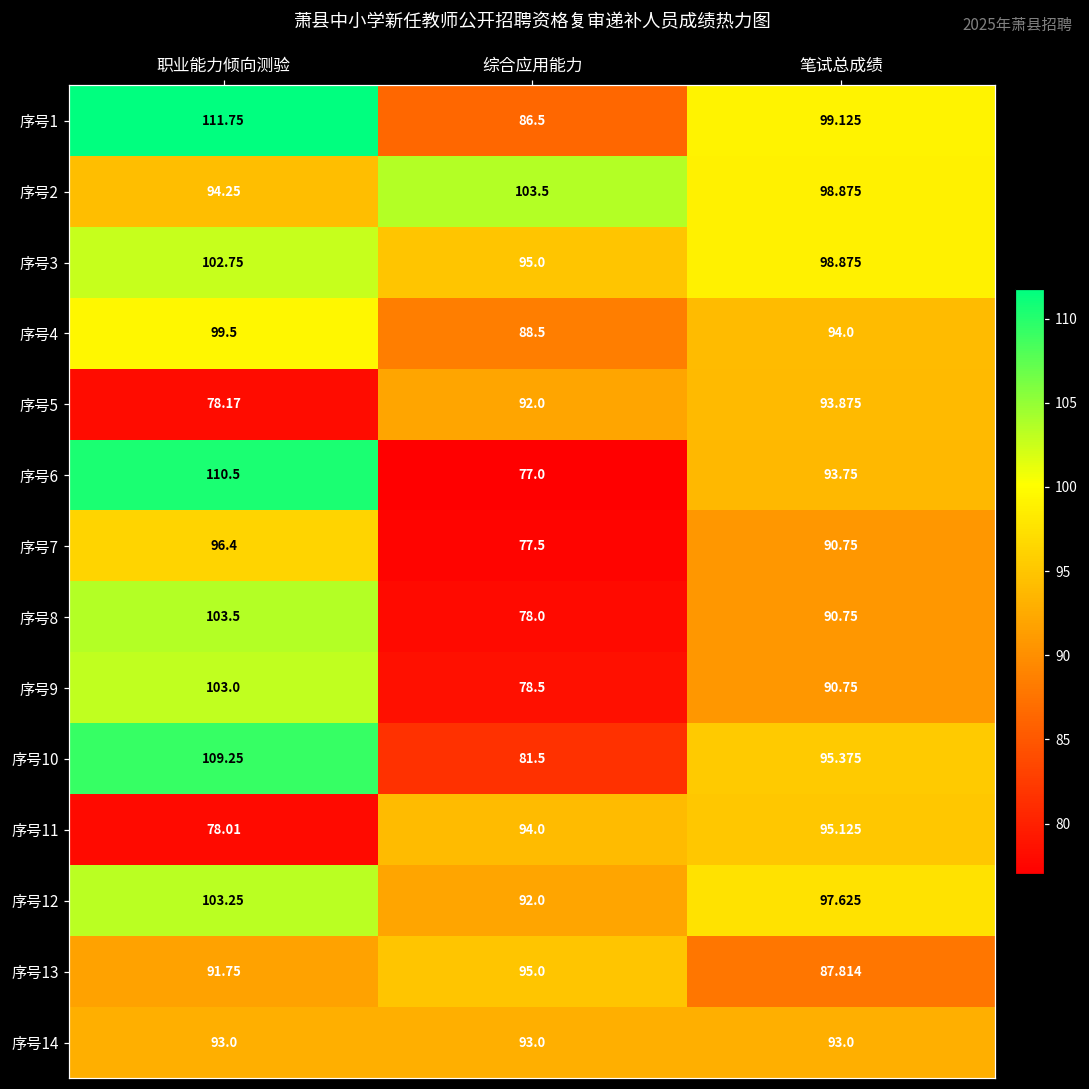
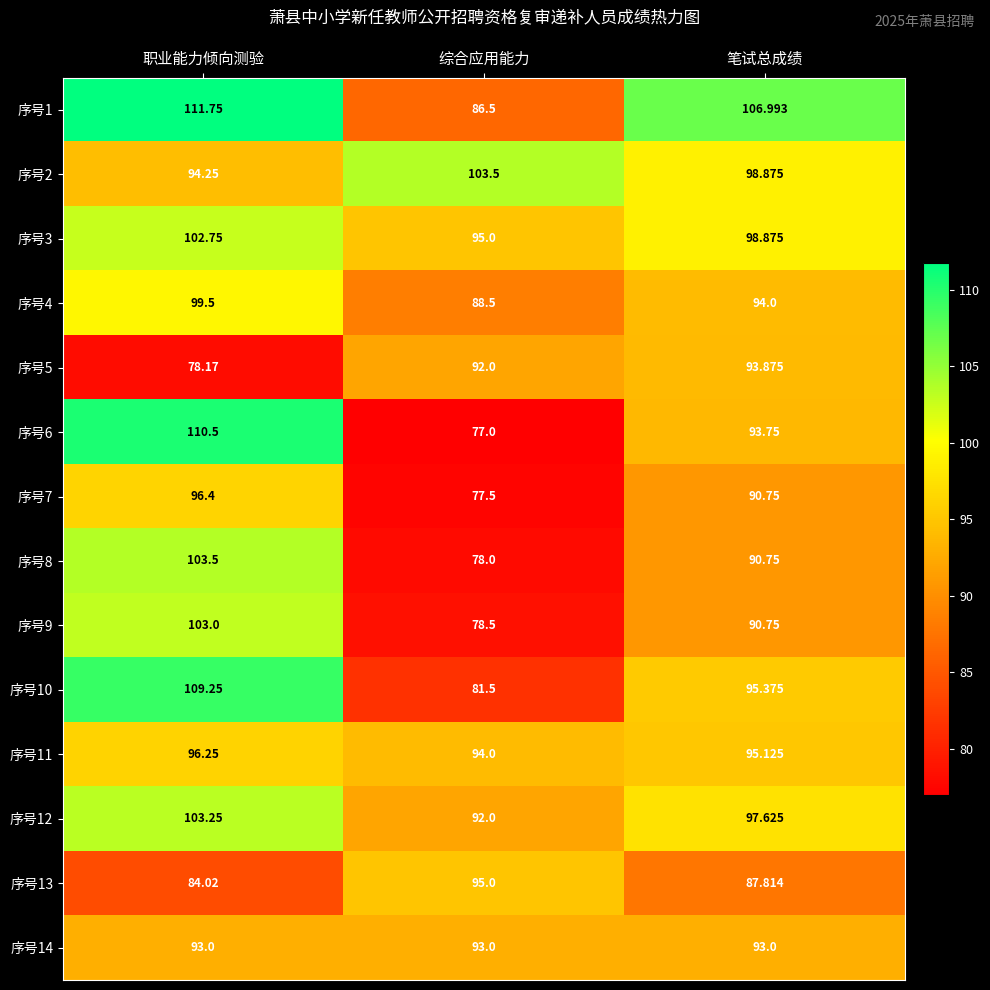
  {
    "序号1": {
      "职业能力倾向测验": 111.75,
      "综合应用能力": 86.5,
-     "笔试总成绩": 99.125
+     "笔试总成绩": 106.993
    },
    "序号2": {
      "职业能力倾向测验": 94.25,
      "综合应用能力": 103.5,
      "笔试总成绩": 98.875
    },
    "序号3": {
      "职业能力倾向测验": 102.75,
      "综合应用能力": 95.0,
      "笔试总成绩": 98.875
    },
    "序号4": {
      "职业能力倾向测验": 99.5,
      "综合应用能力": 88.5,
      "笔试总成绩": 94.0
    },
    "序号5": {
      "职业能力倾向测验": 78.17,
      "综合应用能力": 92.0,
      "笔试总成绩": 93.875
    },
    "序号6": {
      "职业能力倾向测验": 110.5,
      "综合应用能力": 77.0,
      "笔试总成绩": 93.75
    },
    "序号7": {
      "职业能力倾向测验": 96.4,
      "综合应用能力": 77.5,
      "笔试总成绩": 90.75
    },
    "序号8": {
      "职业能力倾向测验": 103.5,
      "综合应用能力": 78.0,
      "笔试总成绩": 90.75
    },
    "序号9": {
      "职业能力倾向测验": 103.0,
      "综合应用能力": 78.5,
      "笔试总成绩": 90.75
    },
    "序号10": {
      "职业能力倾向测验": 109.25,
      "综合应用能力": 81.5,
      "笔试总成绩": 95.375
    },
    "序号11": {
-     "职业能力倾向测验": 78.01,
+     "职业能力倾向测验": 96.25,
      "综合应用能力": 94.0,
      "笔试总成绩": 95.125
    },
    "序号12": {
      "职业能力倾向测验": 103.25,
      "综合应用能力": 92.0,
      "笔试总成绩": 97.625
    },
    "序号13": {
-     "职业能力倾向测验": 91.75,
+     "职业能力倾向测验": 84.02,
      "综合应用能力": 95.0,
      "笔试总成绩": 87.814
    },
    "序号14": {
      "职业能力倾向测验": 93.0,
      "综合应用能力": 93.0,
      "笔试总成绩": 93.0
    }
  }
